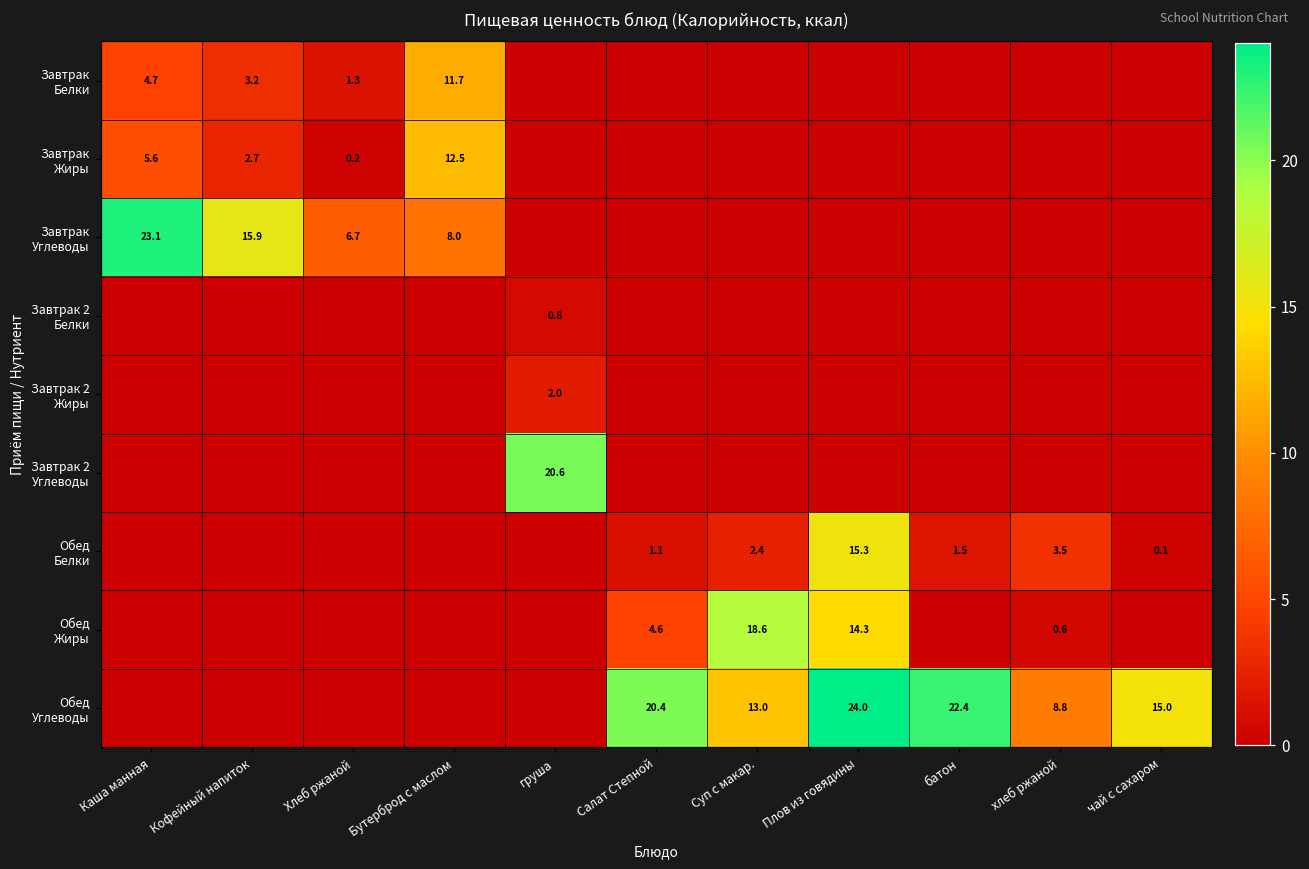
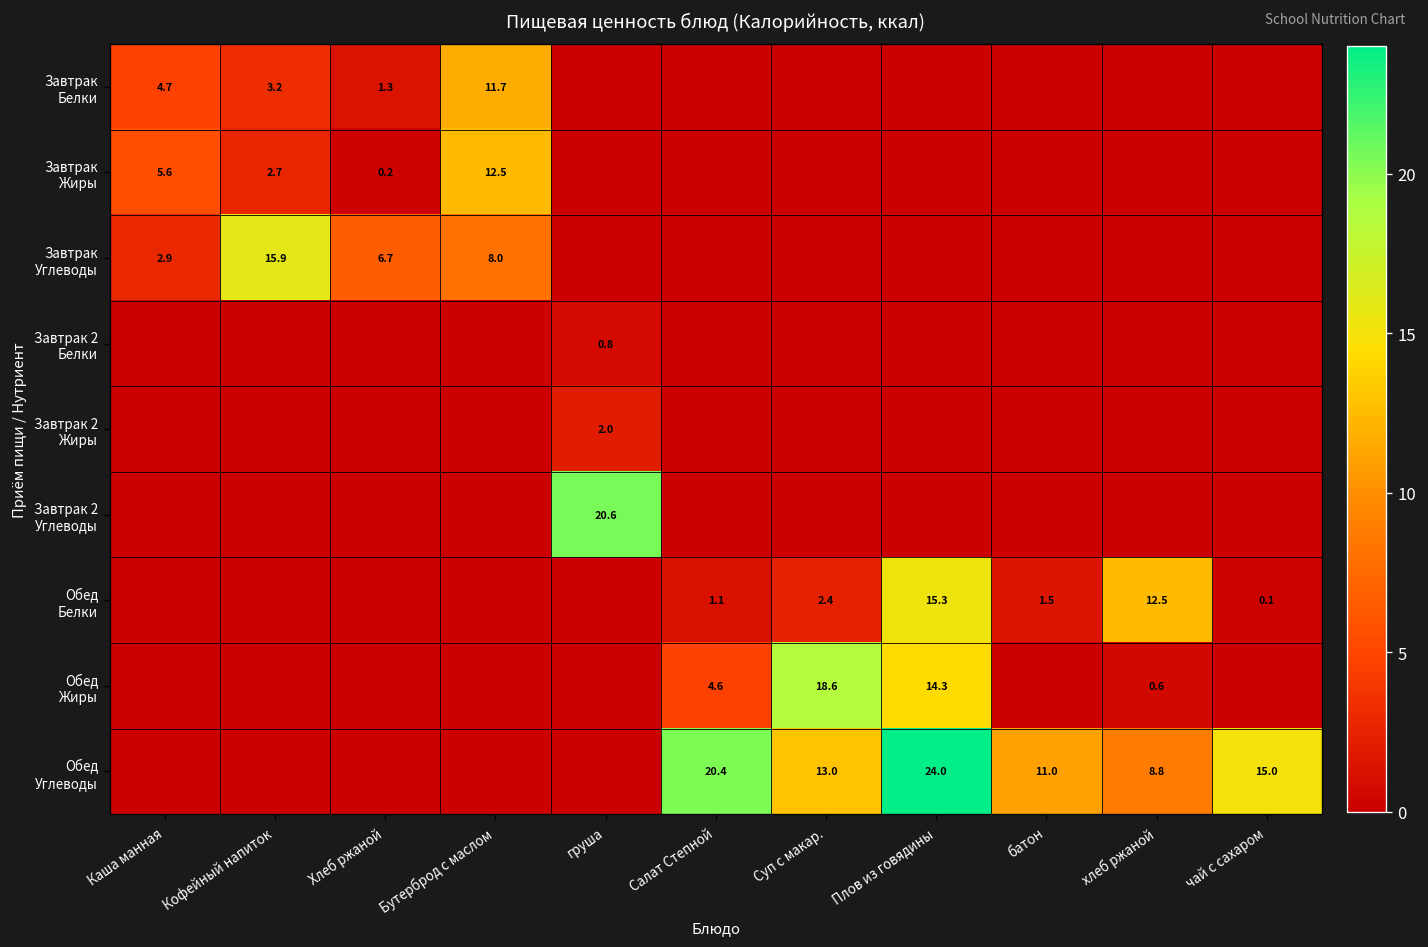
  {
    "Завтрак Белки": {
      "Каша манная": 4.7,
      "Кофейный напиток": 3.2,
      "Хлеб ржаной": 1.3,
      "Бутерброд с маслом": 11.7
    },
    "Завтрак Жиры": {
      "Каша манная": 5.6,
      "Кофейный напиток": 2.7,
      "Хлеб ржаной": 0.2,
      "Бутерброд с маслом": 12.5
    },
    "Завтрак Углеводы": {
-     "Каша манная": 23.1,
+     "Каша манная": 2.9,
      "Кофейный напиток": 15.9,
      "Хлеб ржаной": 6.7,
      "Бутерброд с маслом": 8.0
    },
    "Завтрак 2 Белки": {
      "груша": 0.8
    },
    "Завтрак 2 Жиры": {
      "груша": 2.0
    },
    "Завтрак 2 Углеводы": {
      "груша": 20.6
    },
    "Обед Белки": {
      "Салат Степной": 1.1,
      "Суп с макар.": 2.4,
      "Плов из говядины": 15.3,
      "батон": 1.5,
-     "хлеб ржаной": 3.5,
+     "хлеб ржаной": 12.5,
      "чай с сахаром": 0.1
    },
    "Обед Жиры": {
      "Салат Степной": 4.6,
      "Суп с макар.": 18.6,
      "Плов из говядины": 14.3,
      "хлеб ржаной": 0.6
    },
    "Обед Углеводы": {
      "Салат Степной": 20.4,
      "Суп с макар.": 13.0,
      "Плов из говядины": 24.0,
-     "батон": 22.4,
+     "батон": 11.0,
      "хлеб ржаной": 8.8,
      "чай с сахаром": 15.0
    }
  }
